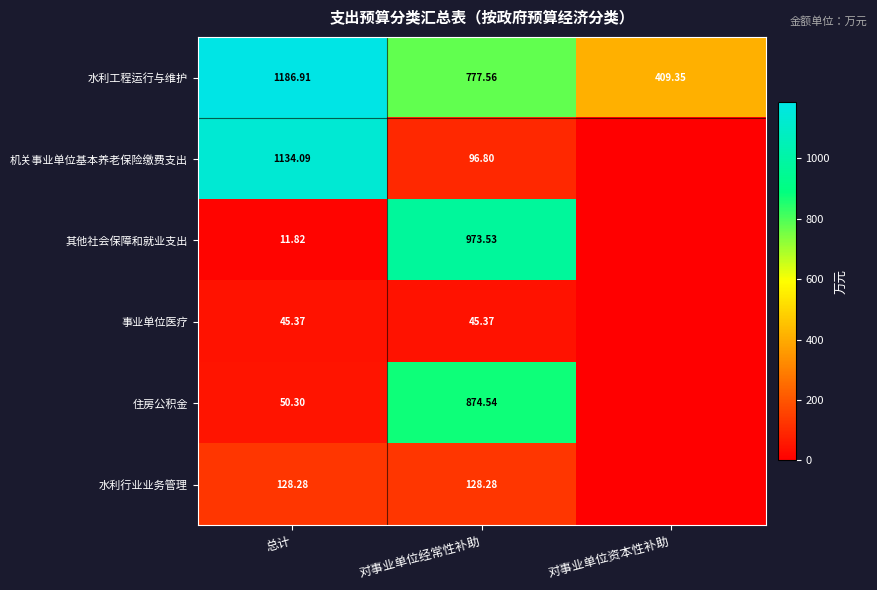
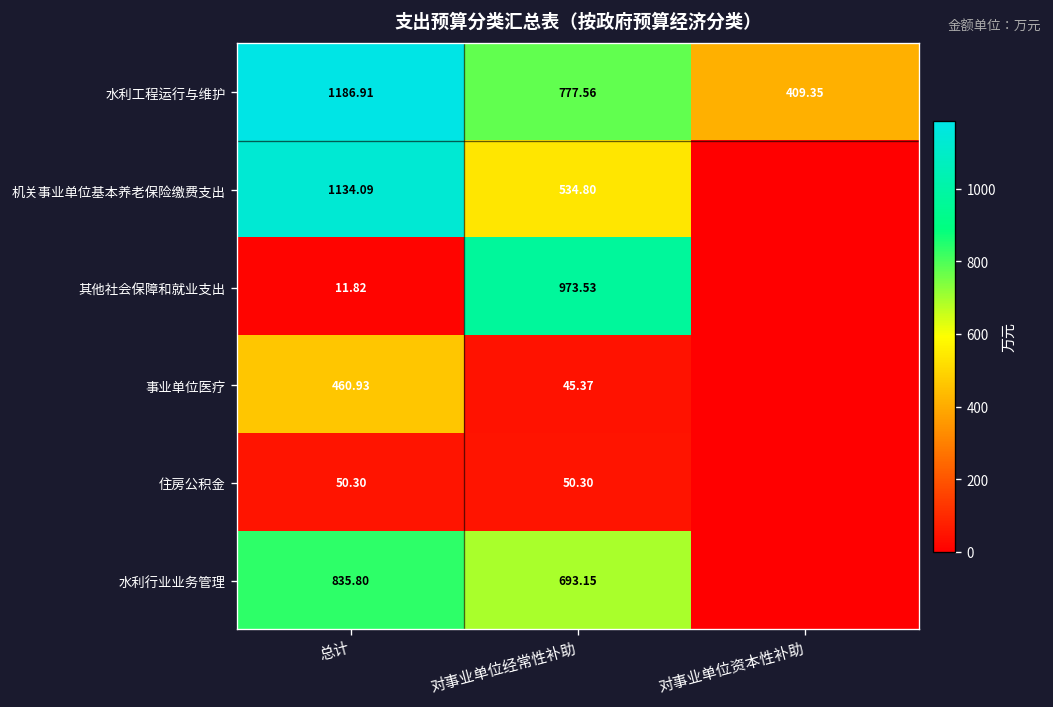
  {
    "水利工程运行与维护": {
      "总计": 1186.91,
      "对事业单位经常性补助": 777.56,
      "对事业单位资本性补助": 409.35
    },
    "机关事业单位基本养老保险缴费支出": {
      "总计": 1134.09,
-     "对事业单位经常性补助": 96.80
+     "对事业单位经常性补助": 534.80
    },
    "其他社会保障和就业支出": {
      "总计": 11.82,
      "对事业单位经常性补助": 973.53
    },
    "事业单位医疗": {
-     "总计": 45.37,
+     "总计": 460.93,
      "对事业单位经常性补助": 45.37
    },
    "住房公积金": {
      "总计": 50.30,
-     "对事业单位经常性补助": 874.54
+     "对事业单位经常性补助": 50.30
    },
    "水利行业业务管理": {
-     "总计": 128.28,
-     "对事业单位经常性补助": 128.28
+     "总计": 835.80,
+     "对事业单位经常性补助": 693.15
    }
  }
